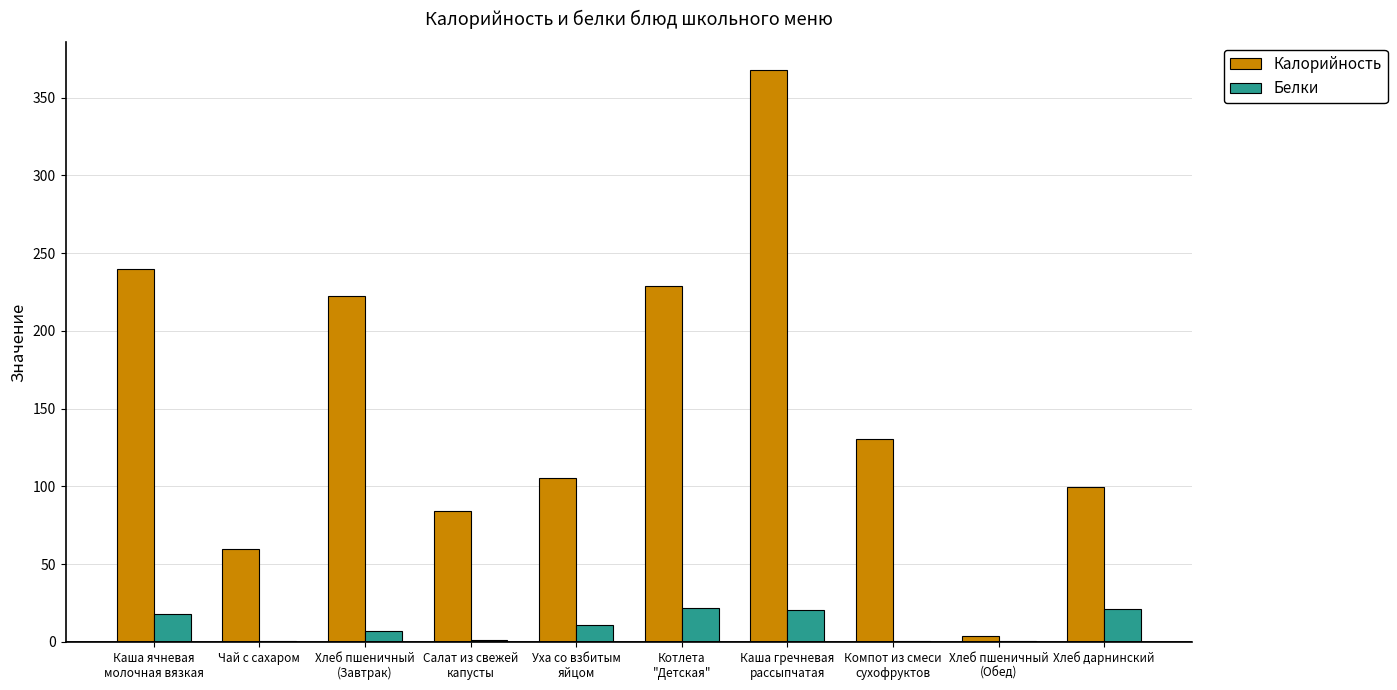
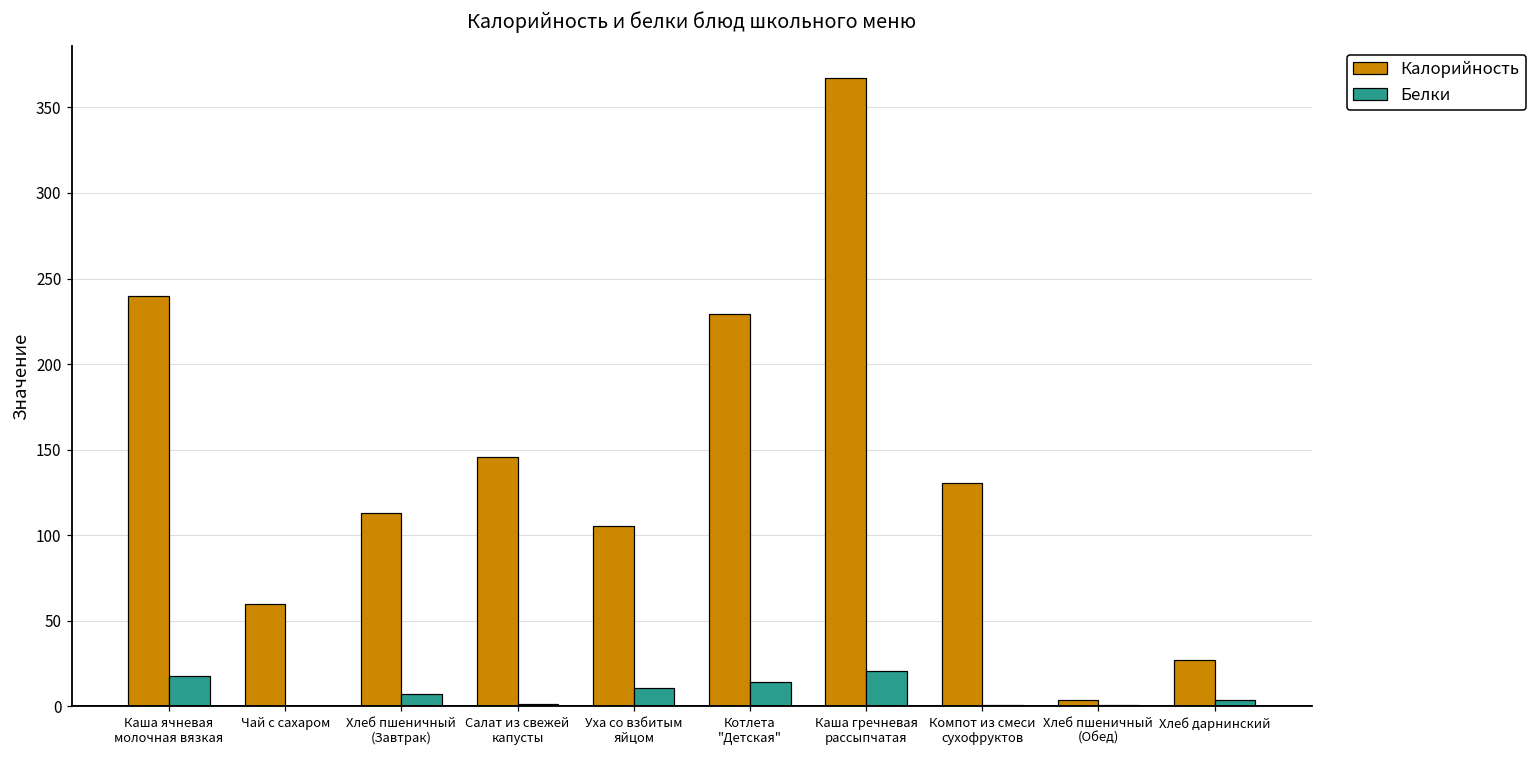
  {
    "Калорийность": {
      "Каша ячневая молочная вязкая": 240,
      "Чай с сахаром": 60,
-     "Хлеб пшеничный (Завтрак)": 223,
-     "Салат из свежей капусты": 85,
+     "Хлеб пшеничный (Завтрак)": 113,
+     "Салат из свежей капусты": 146,
      "Уха со взбитым яйцом": 106,
      "Котлета \"Детская\"": 229,
      "Каша гречневая рассыпчатая": 368,
      "Компот из смеси сухофруктов": 131,
      "Хлеб пшеничный (Обед)": 4,
-     "Хлеб дарнинский": 100
+     "Хлеб дарнинский": 27
    },
    "Белки": {
      "Каша ячневая молочная вязкая": 18,
      "Хлеб пшеничный (Завтрак)": 7,
      "Уха со взбитым яйцом": 11,
-     "Котлета \"Детская\"": 22,
+     "Котлета \"Детская\"": 14,
      "Каша гречневая рассыпчатая": 21,
-     "Хлеб дарнинский": 21
+     "Хлеб дарнинский": 4
    }
  }
